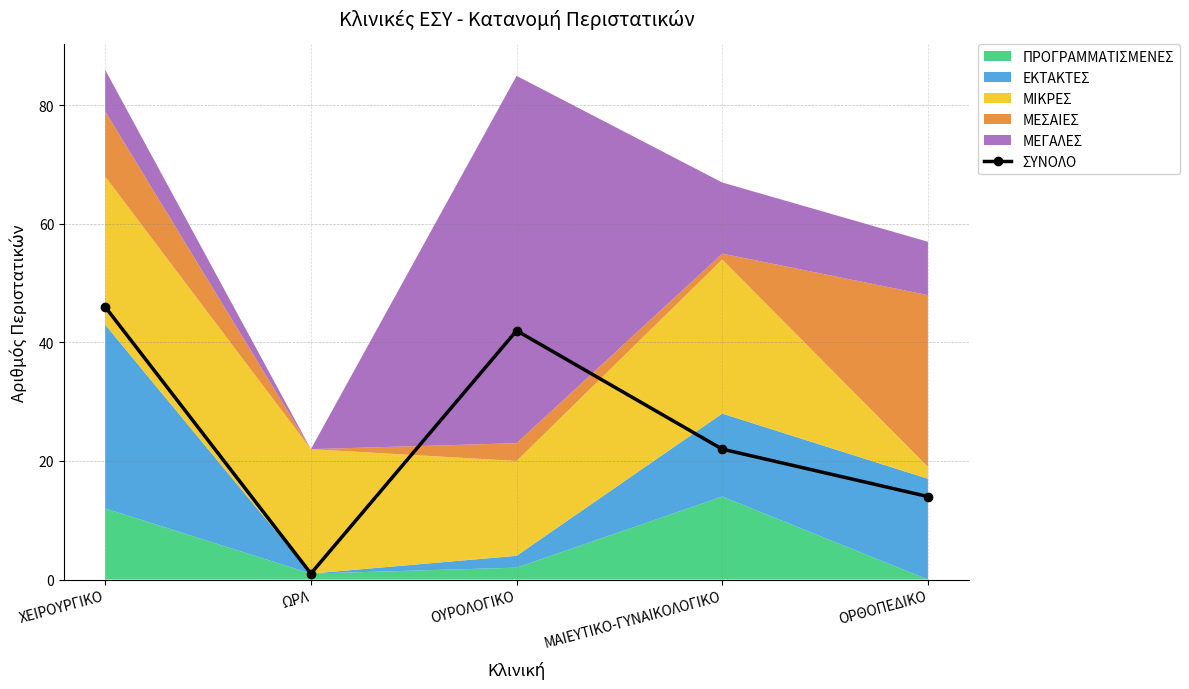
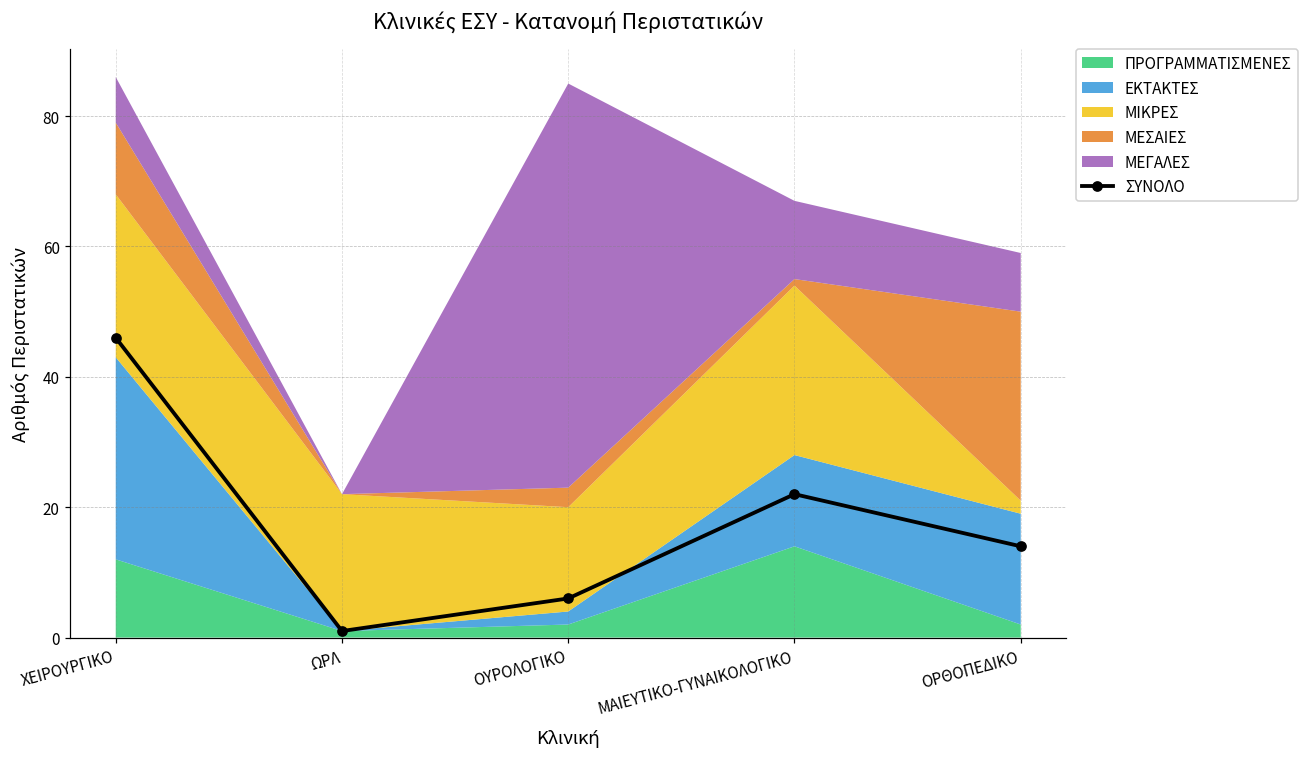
  {
    "ΣΥΝΟΛΟ": {
      "ΧΕΙΡΟΥΡΓΙΚΟ": 46,
-     "ΟΥΡΟΛΟΓΙΚΟ": 42,
+     "ΟΥΡΟΛΟΓΙΚΟ": 6,
      "ΜΑΙΕΥΤΙΚΟ-ΓΥΝΑΙΚΟΛΟΓΙΚΟ": 22,
      "ΟΡΘΟΠΕΔΙΚΟ": 14
    },
    "ΠΡΟΓΡΑΜΜΑΤΙΣΜΕΝΕΣ": {
      "ΧΕΙΡΟΥΡΓΙΚΟ": 12,
      "ΟΥΡΟΛΟΓΙΚΟ": 2,
      "ΜΑΙΕΥΤΙΚΟ-ΓΥΝΑΙΚΟΛΟΓΙΚΟ": 14,
-     "ΟΡΘΟΠΕΔΙΚΟ": 0
+     "ΟΡΘΟΠΕΔΙΚΟ": 2
    },
    "ΕΚΤΑΚΤΕΣ": {
      "ΧΕΙΡΟΥΡΓΙΚΟ": 31,
      "ΟΥΡΟΛΟΓΙΚΟ": 2,
      "ΜΑΙΕΥΤΙΚΟ-ΓΥΝΑΙΚΟΛΟΓΙΚΟ": 14,
      "ΟΡΘΟΠΕΔΙΚΟ": 17
    },
    "ΜΙΚΡΕΣ": {
      "ΧΕΙΡΟΥΡΓΙΚΟ": 25,
      "ΟΥΡΟΛΟΓΙΚΟ": 16,
      "ΜΑΙΕΥΤΙΚΟ-ΓΥΝΑΙΚΟΛΟΓΙΚΟ": 26,
      "ΟΡΘΟΠΕΔΙΚΟ": 2
    },
    "ΜΕΣΑΙΕΣ": {
      "ΧΕΙΡΟΥΡΓΙΚΟ": 11,
      "ΟΥΡΟΛΟΓΙΚΟ": 3,
      "ΜΑΙΕΥΤΙΚΟ-ΓΥΝΑΙΚΟΛΟΓΙΚΟ": 1,
      "ΟΡΘΟΠΕΔΙΚΟ": 29
    },
    "ΜΕΓΑΛΕΣ": {
      "ΧΕΙΡΟΥΡΓΙΚΟ": 7,
      "ΟΥΡΟΛΟΓΙΚΟ": 62,
      "ΜΑΙΕΥΤΙΚΟ-ΓΥΝΑΙΚΟΛΟΓΙΚΟ": 12,
      "ΟΡΘΟΠΕΔΙΚΟ": 9
    }
  }
